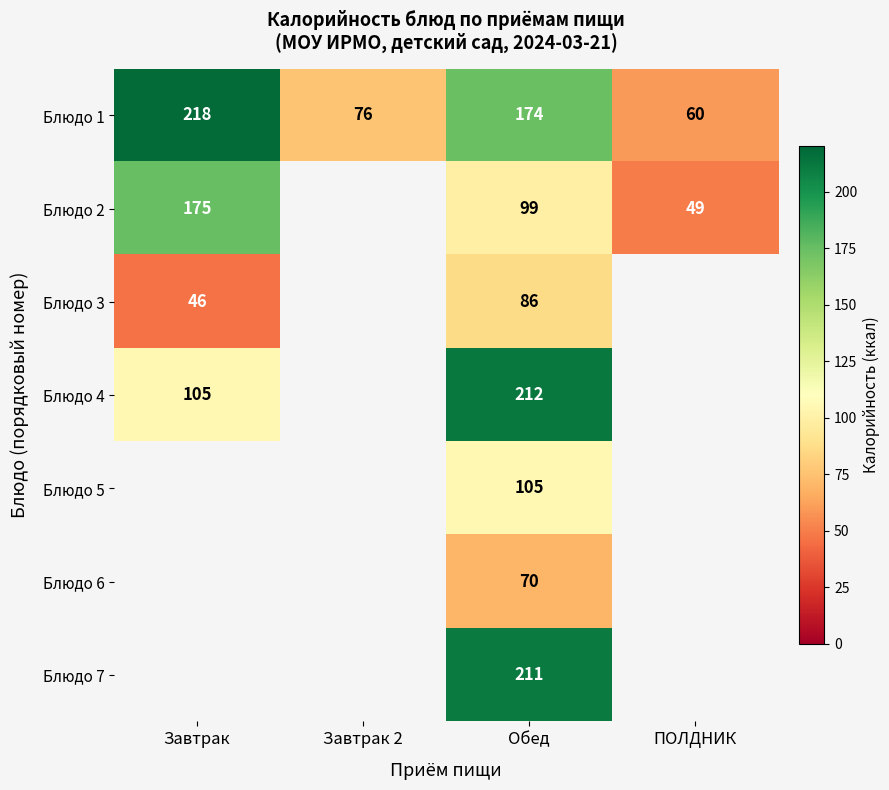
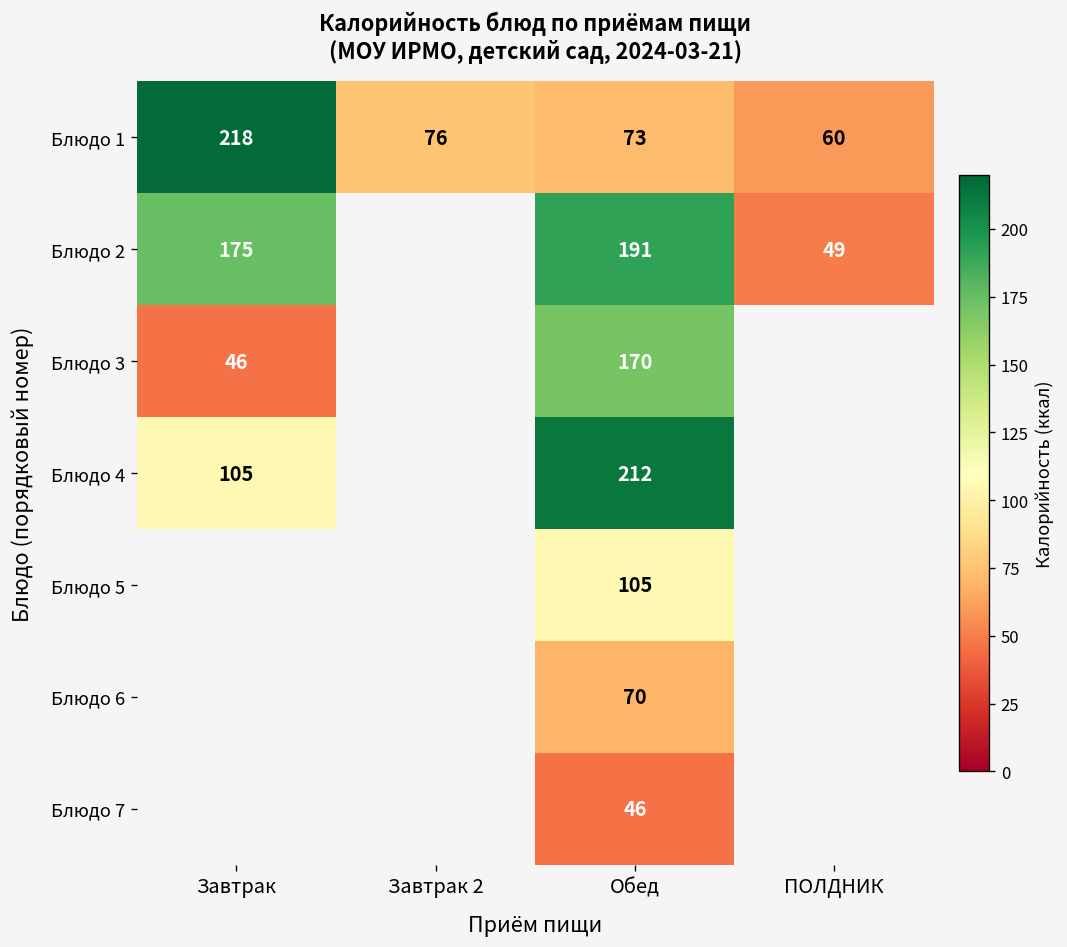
  {
    "Блюдо 1": {
      "Завтрак": 218,
      "Завтрак 2": 76,
-     "Обед": 174,
+     "Обед": 73,
      "ПОЛДНИК": 60
    },
    "Блюдо 2": {
      "Завтрак": 175,
-     "Обед": 99,
+     "Обед": 191,
      "ПОЛДНИК": 49
    },
    "Блюдо 3": {
      "Завтрак": 46,
-     "Обед": 86
+     "Обед": 170
    },
    "Блюдо 4": {
      "Завтрак": 105,
      "Обед": 212
    },
    "Блюдо 5": {
      "Обед": 105
    },
    "Блюдо 6": {
      "Обед": 70
    },
    "Блюдо 7": {
-     "Обед": 211
+     "Обед": 46
    }
  }
